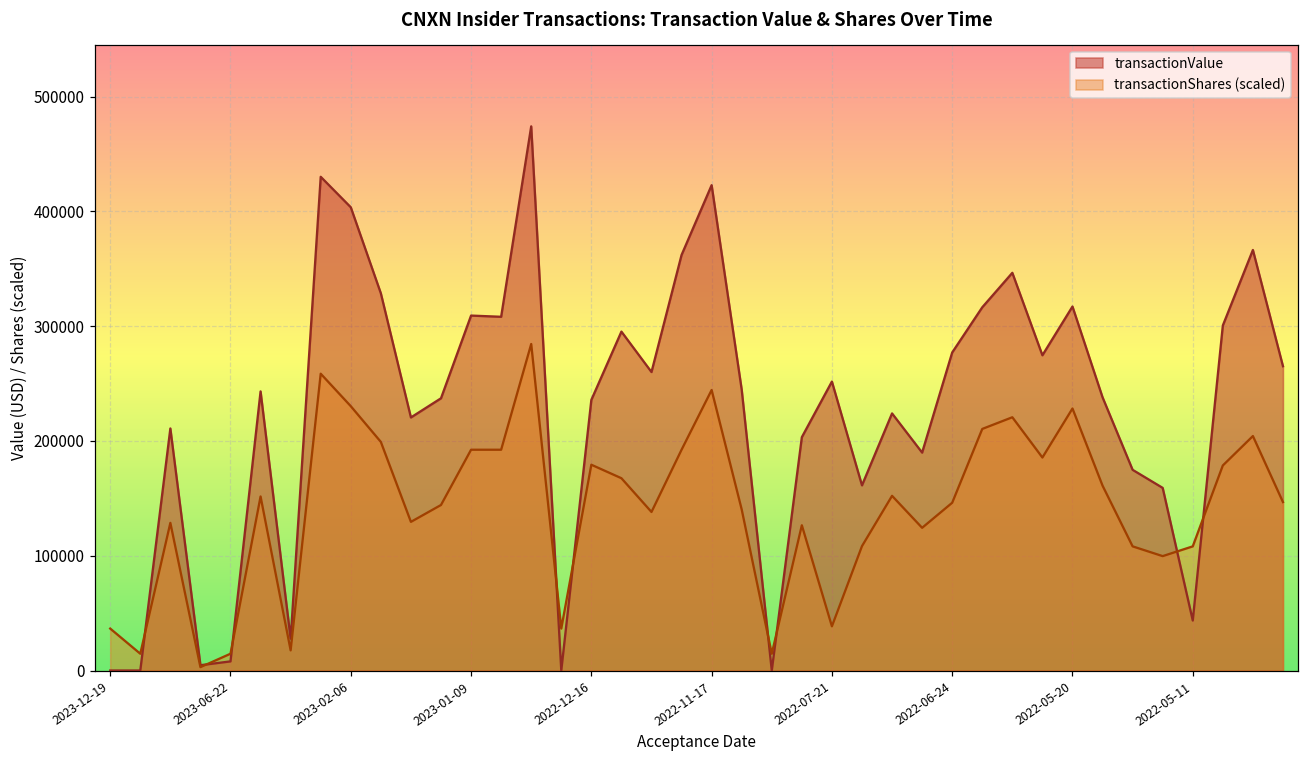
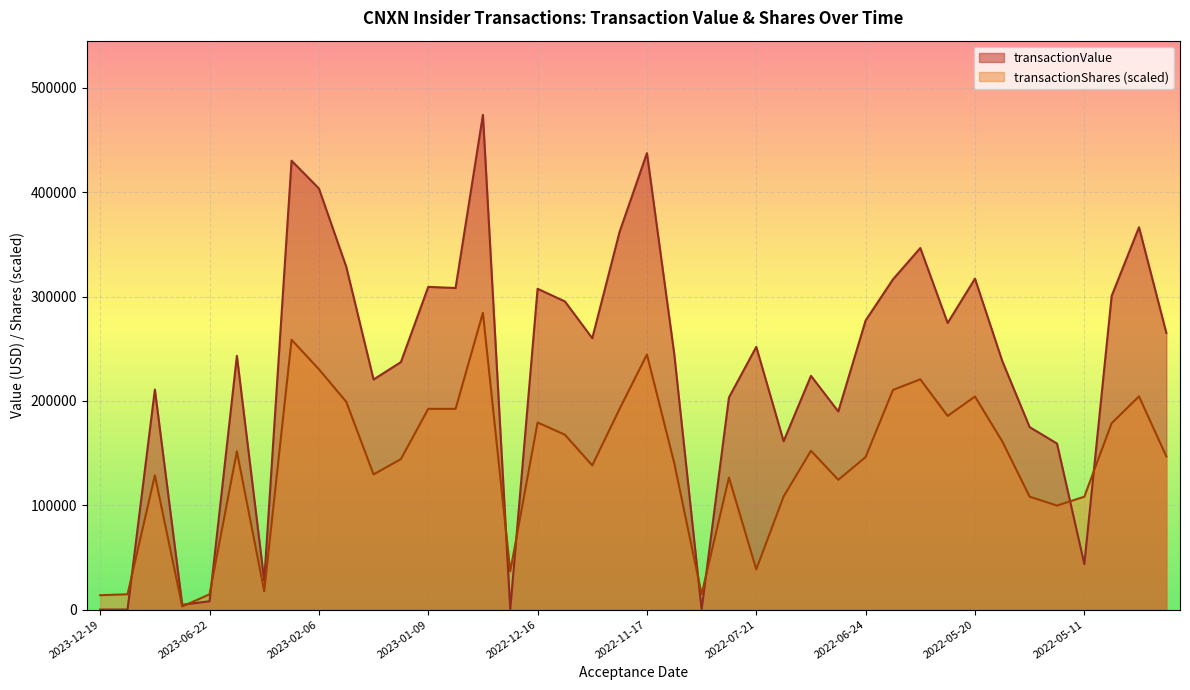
  {
    "transactionValue": {
      "2023-12-19": 0,
      "2023-06-22": 8000,
      "2023-02-06": 404000,
      "2023-01-09": 309000,
-     "2022-12-16": 236000,
-     "2022-11-17": 423000,
+     "2022-12-16": 308000,
+     "2022-11-17": 438000,
      "2022-07-21": 252000,
      "2022-06-24": 277000,
      "2022-05-20": 317000,
      "2022-05-11": 44000
    },
    "transactionShares (scaled)": {
-     "2023-12-19": 37000,
+     "2023-12-19": 14000,
      "2023-06-22": 15000,
      "2023-02-06": 230000,
      "2023-01-09": 192000,
      "2022-12-16": 179000,
      "2022-11-17": 244000,
      "2022-07-21": 39000,
      "2022-06-24": 146000,
-     "2022-05-20": 228000,
+     "2022-05-20": 204000,
      "2022-05-11": 108000
    }
  }
